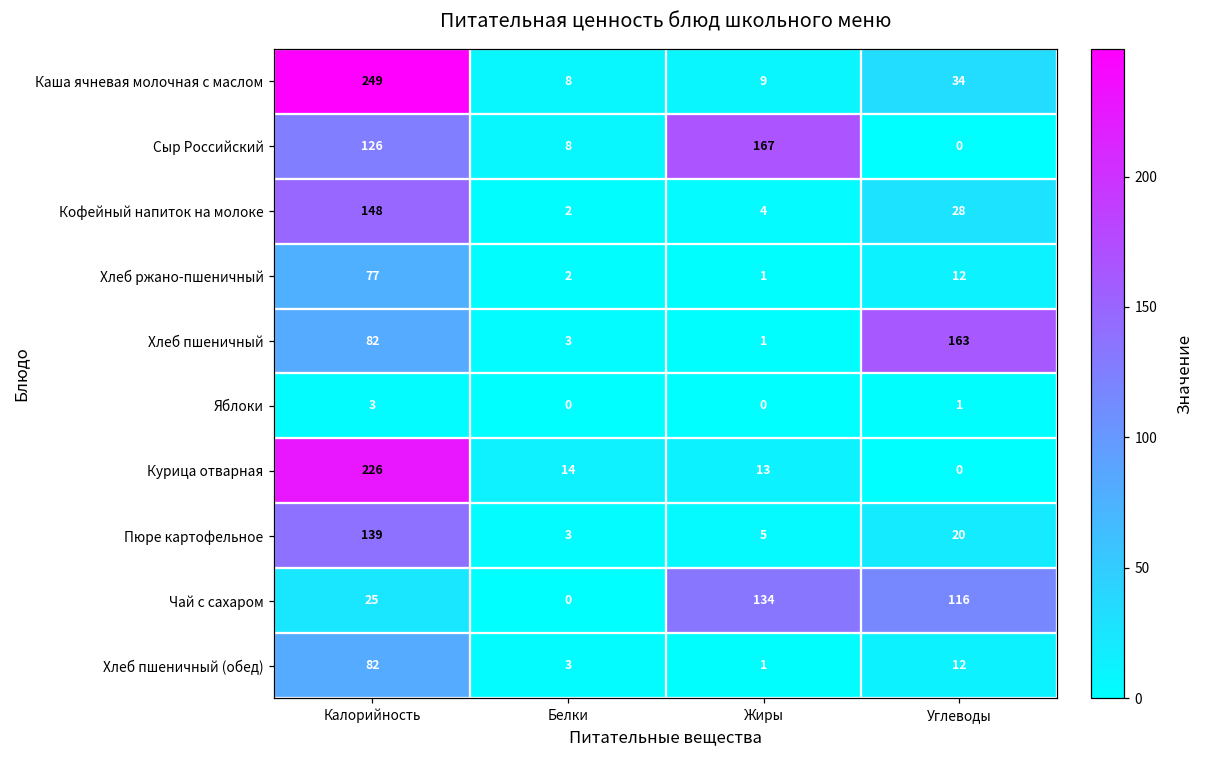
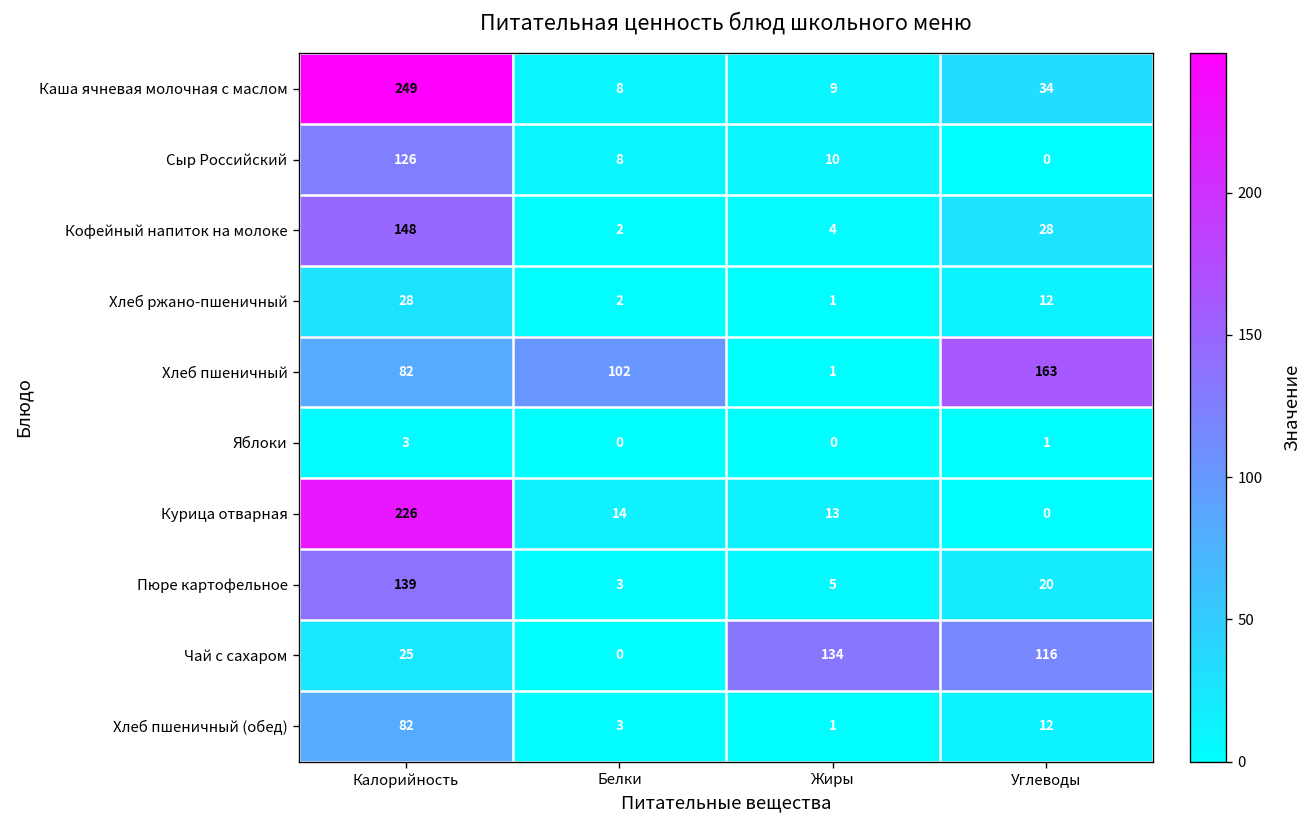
  {
    "Каша ячневая молочная с маслом": {
      "Калорийность": 249,
      "Белки": 8,
      "Жиры": 9,
      "Углеводы": 34
    },
    "Сыр Российский": {
      "Калорийность": 126,
      "Белки": 8,
-     "Жиры": 167,
+     "Жиры": 10,
      "Углеводы": 0
    },
    "Кофейный напиток на молоке": {
      "Калорийность": 148,
      "Белки": 2,
      "Жиры": 4,
      "Углеводы": 28
    },
    "Хлеб ржано-пшеничный": {
-     "Калорийность": 77,
+     "Калорийность": 28,
      "Белки": 2,
      "Жиры": 1,
      "Углеводы": 12
    },
    "Хлеб пшеничный": {
      "Калорийность": 82,
-     "Белки": 3,
+     "Белки": 102,
      "Жиры": 1,
      "Углеводы": 163
    },
    "Яблоки": {
      "Калорийность": 3,
      "Белки": 0,
      "Жиры": 0,
      "Углеводы": 1
    },
    "Курица отварная": {
      "Калорийность": 226,
      "Белки": 14,
      "Жиры": 13,
      "Углеводы": 0
    },
    "Пюре картофельное": {
      "Калорийность": 139,
      "Белки": 3,
      "Жиры": 5,
      "Углеводы": 20
    },
    "Чай с сахаром": {
      "Калорийность": 25,
      "Белки": 0,
      "Жиры": 134,
      "Углеводы": 116
    },
    "Хлеб пшеничный (обед)": {
      "Калорийность": 82,
      "Белки": 3,
      "Жиры": 1,
      "Углеводы": 12
    }
  }
